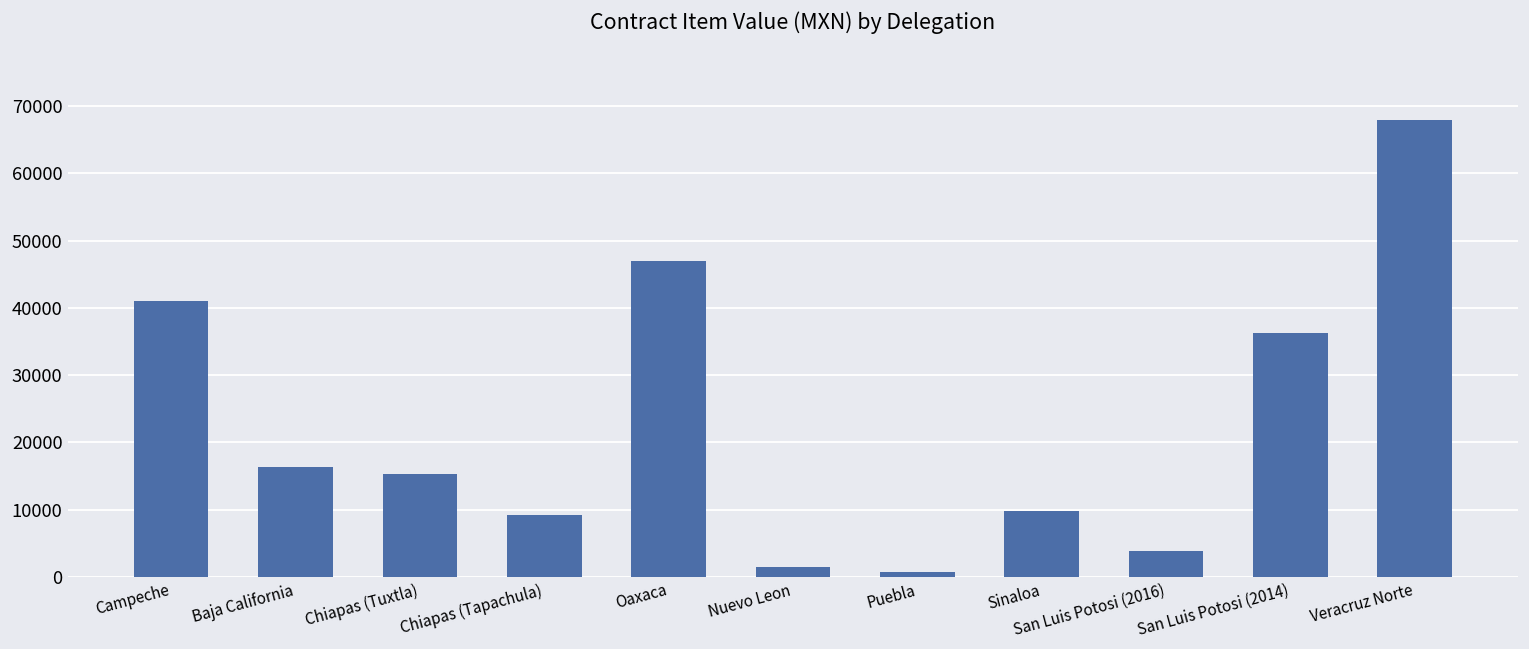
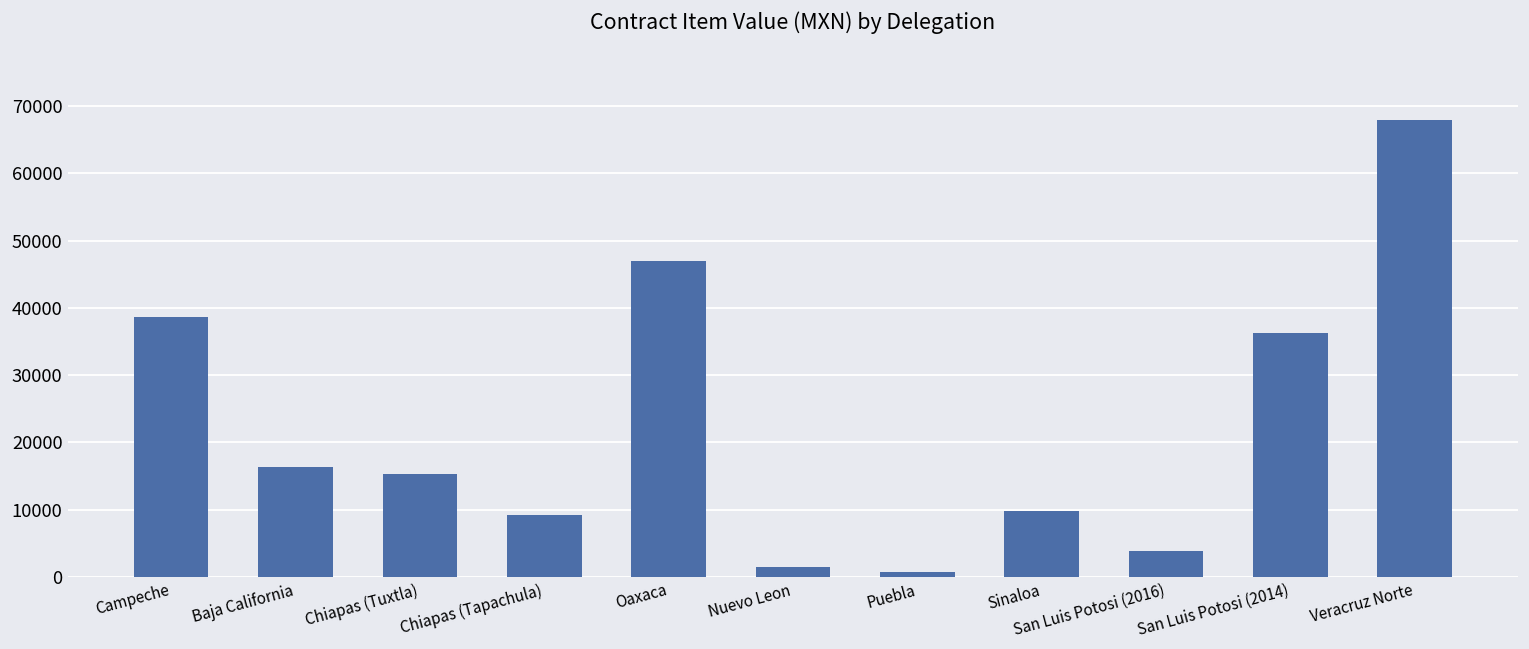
  {
-   "Campeche": 41000,
+   "Campeche": 39000,
    "Baja California": 16000,
    "Chiapas (Tuxtla)": 15000,
    "Chiapas (Tapachula)": 9000,
    "Oaxaca": 47000,
    "Nuevo Leon": 2000,
    "Puebla": 1000,
    "Sinaloa": 10000,
    "San Luis Potosi (2016)": 4000,
    "San Luis Potosi (2014)": 36000,
    "Veracruz Norte": 68000
  }
